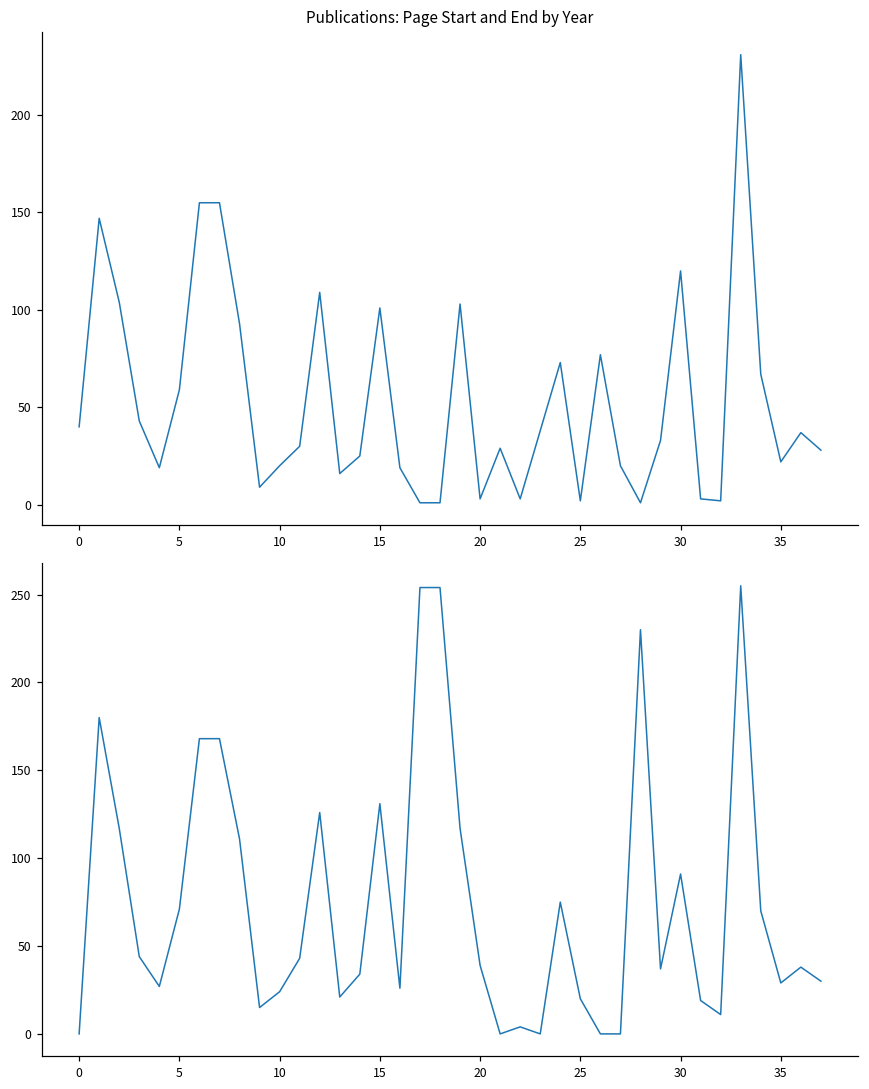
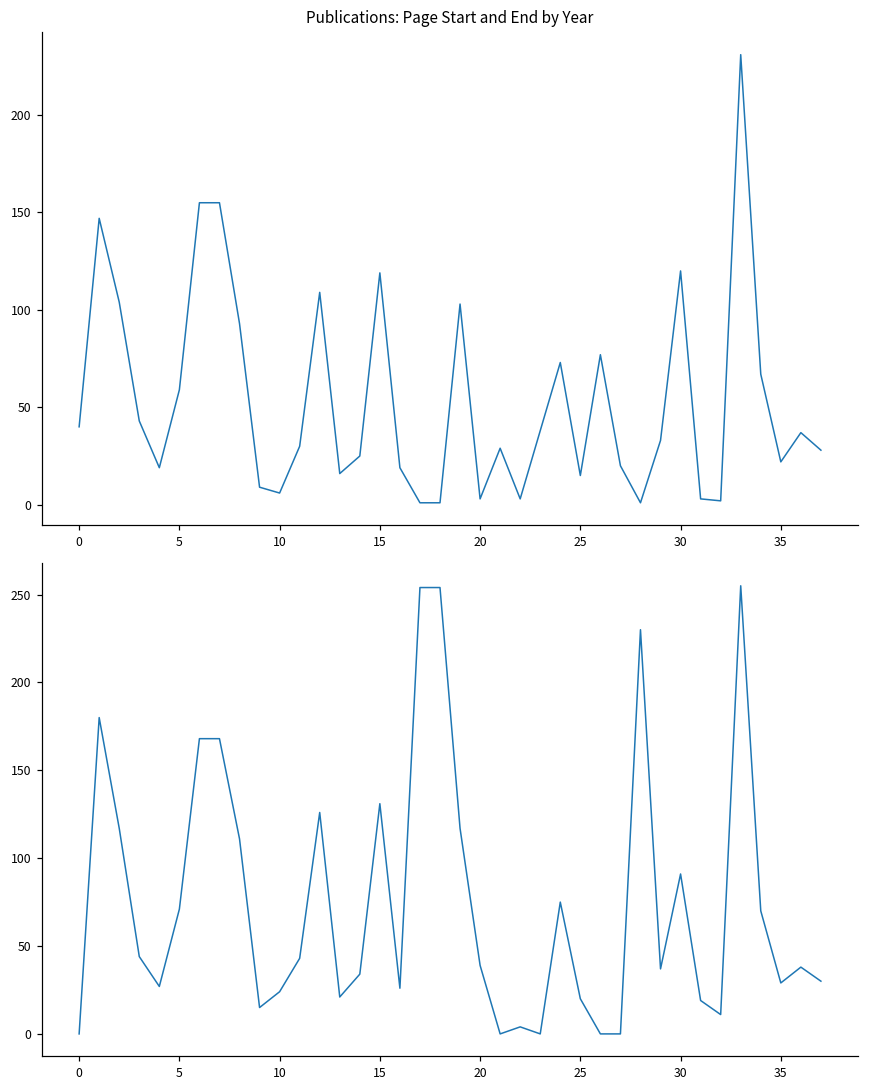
  {
    "Publications: Page Start and End by Year": {
      "0": 40,
      "5": 59,
-     "10": 20,
-     "15": 101,
+     "10": 6,
+     "15": 119,
      "20": 3,
-     "25": 2,
+     "25": 15,
      "30": 120,
      "35": 22
    }
  }
